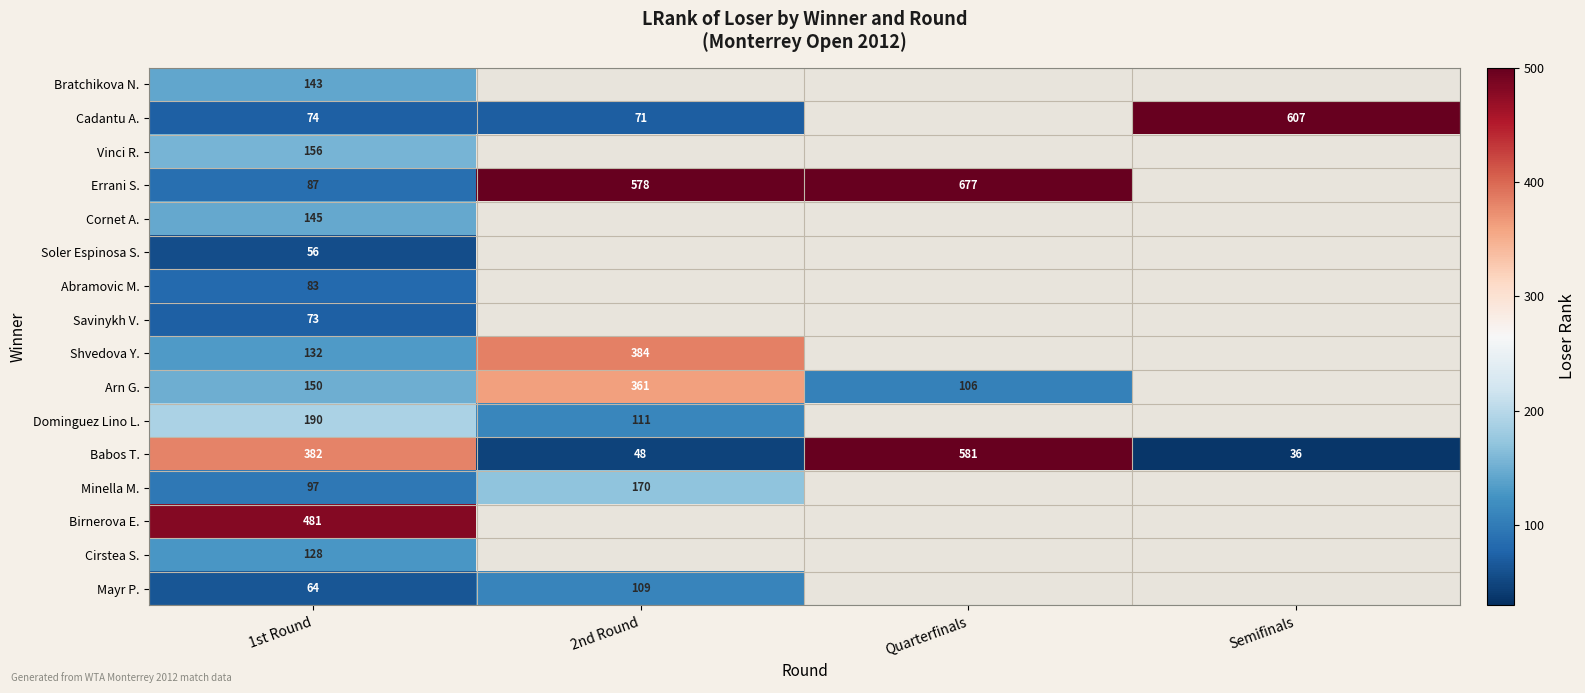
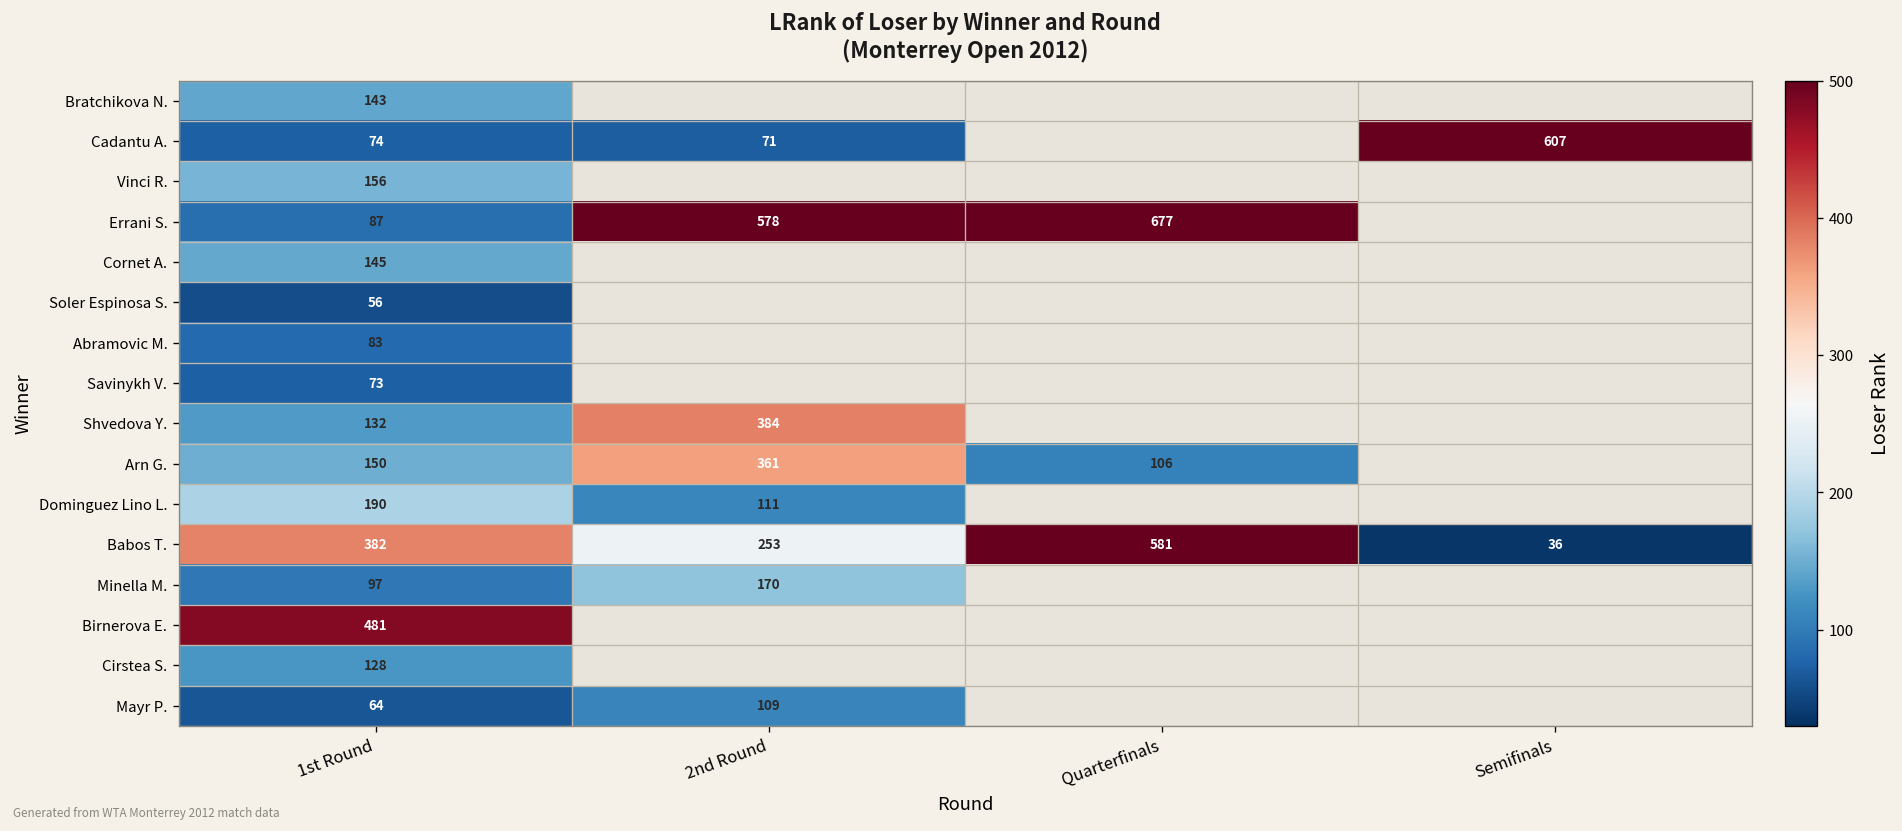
  {
    "Bratchikova N.": {
      "1st Round": 143
    },
    "Cadantu A.": {
      "1st Round": 74,
      "2nd Round": 71,
      "Semifinals": 607
    },
    "Vinci R.": {
      "1st Round": 156
    },
    "Errani S.": {
      "1st Round": 87,
      "2nd Round": 578,
      "Quarterfinals": 677
    },
    "Cornet A.": {
      "1st Round": 145
    },
    "Soler Espinosa S.": {
      "1st Round": 56
    },
    "Abramovic M.": {
      "1st Round": 83
    },
    "Savinykh V.": {
      "1st Round": 73
    },
    "Shvedova Y.": {
      "1st Round": 132,
      "2nd Round": 384
    },
    "Arn G.": {
      "1st Round": 150,
      "2nd Round": 361,
      "Quarterfinals": 106
    },
    "Dominguez Lino L.": {
      "1st Round": 190,
      "2nd Round": 111
    },
    "Babos T.": {
      "1st Round": 382,
-     "2nd Round": 48,
+     "2nd Round": 253,
      "Quarterfinals": 581,
      "Semifinals": 36
    },
    "Minella M.": {
      "1st Round": 97,
      "2nd Round": 170
    },
    "Birnerova E.": {
      "1st Round": 481
    },
    "Cirstea S.": {
      "1st Round": 128
    },
    "Mayr P.": {
      "1st Round": 64,
      "2nd Round": 109
    }
  }
